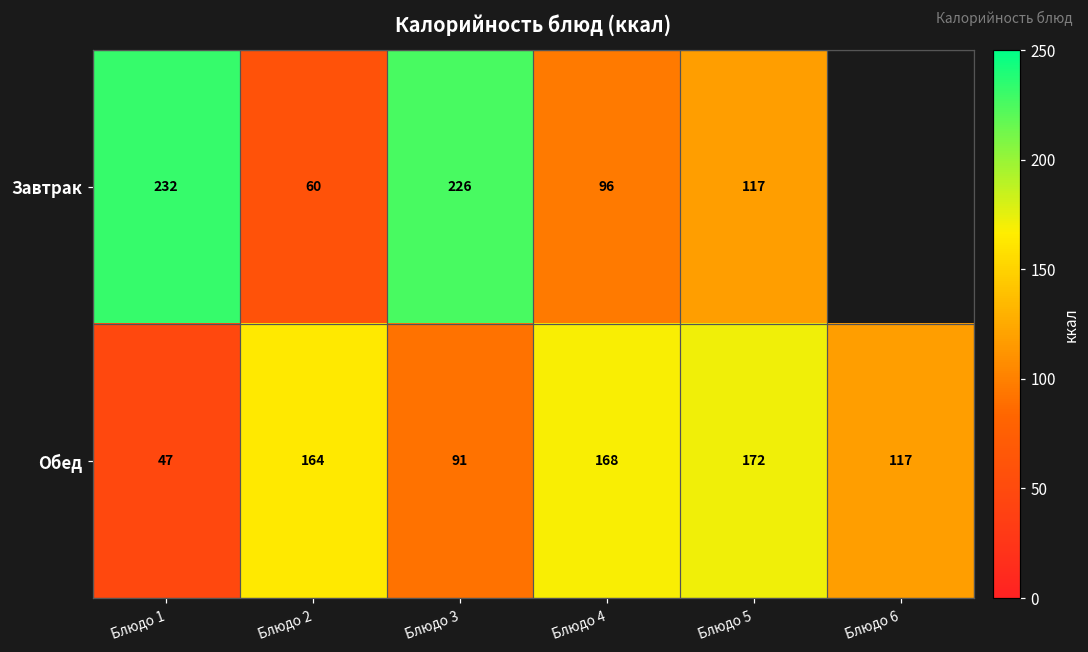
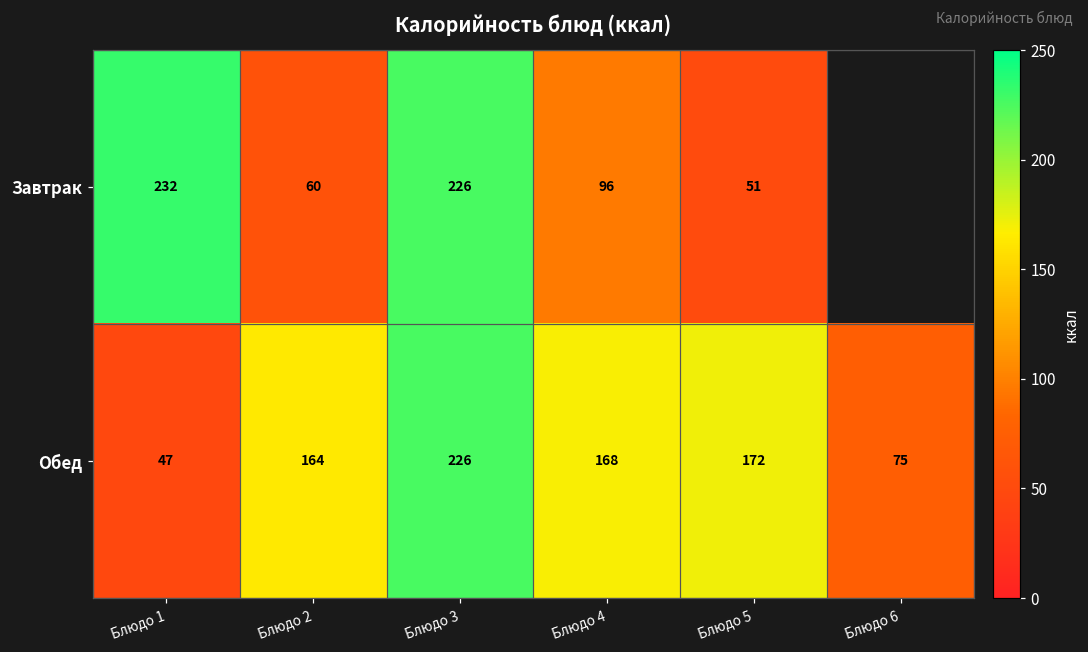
  {
    "Завтрак": {
      "Блюдо 1": 232,
      "Блюдо 2": 60,
      "Блюдо 3": 226,
      "Блюдо 4": 96,
-     "Блюдо 5": 117
+     "Блюдо 5": 51
    },
    "Обед": {
      "Блюдо 1": 47,
      "Блюдо 2": 164,
-     "Блюдо 3": 91,
+     "Блюдо 3": 226,
      "Блюдо 4": 168,
      "Блюдо 5": 172,
-     "Блюдо 6": 117
+     "Блюдо 6": 75
    }
  }
